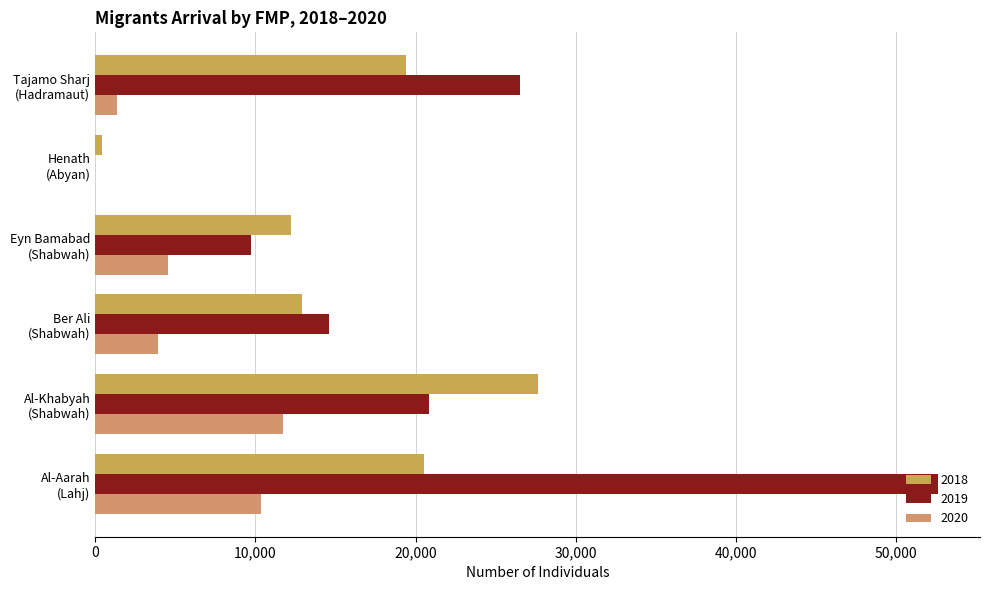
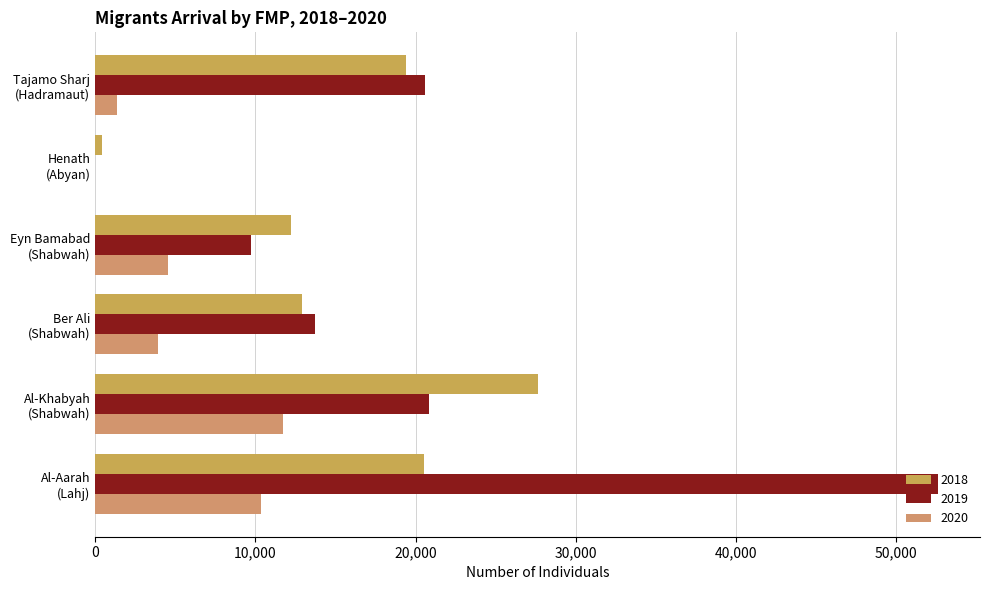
  {
    "2019": {
-     "Tajamo Sharj (Hadramaut)": "26,500",
+     "Tajamo Sharj (Hadramaut)": "20,600",
      "Henath (Abyan)": "0",
      "Eyn Bamabad (Shabwah)": "9,700",
-     "Ber Ali (Shabwah)": "14,600",
+     "Ber Ali (Shabwah)": "13,700",
      "Al-Khabyah (Shabwah)": "20,800",
      "Al-Aarah (Lahj)": "52,600"
    }
  }
